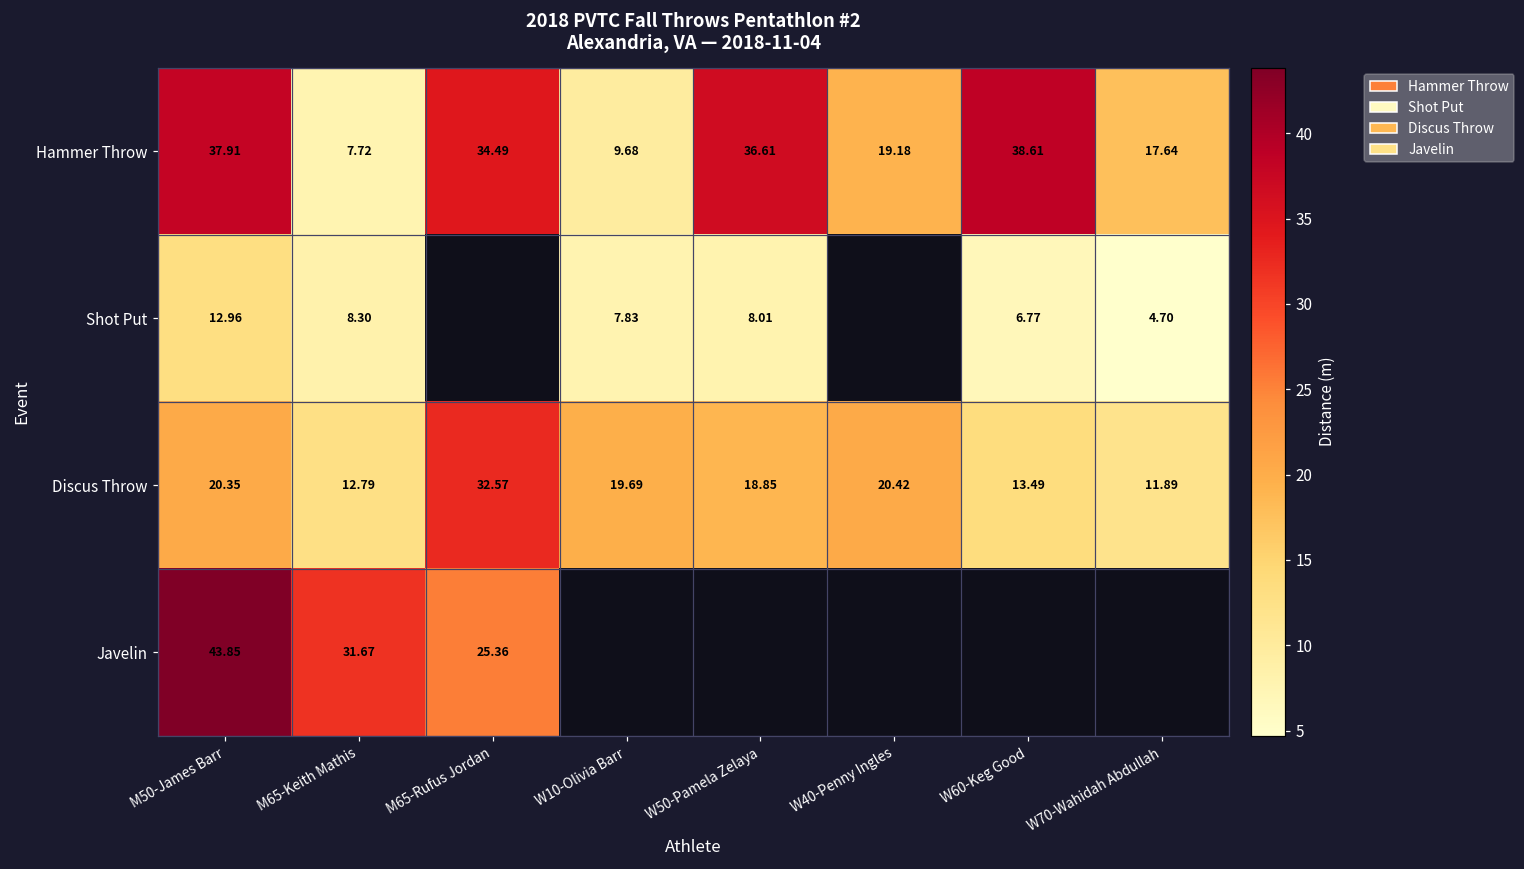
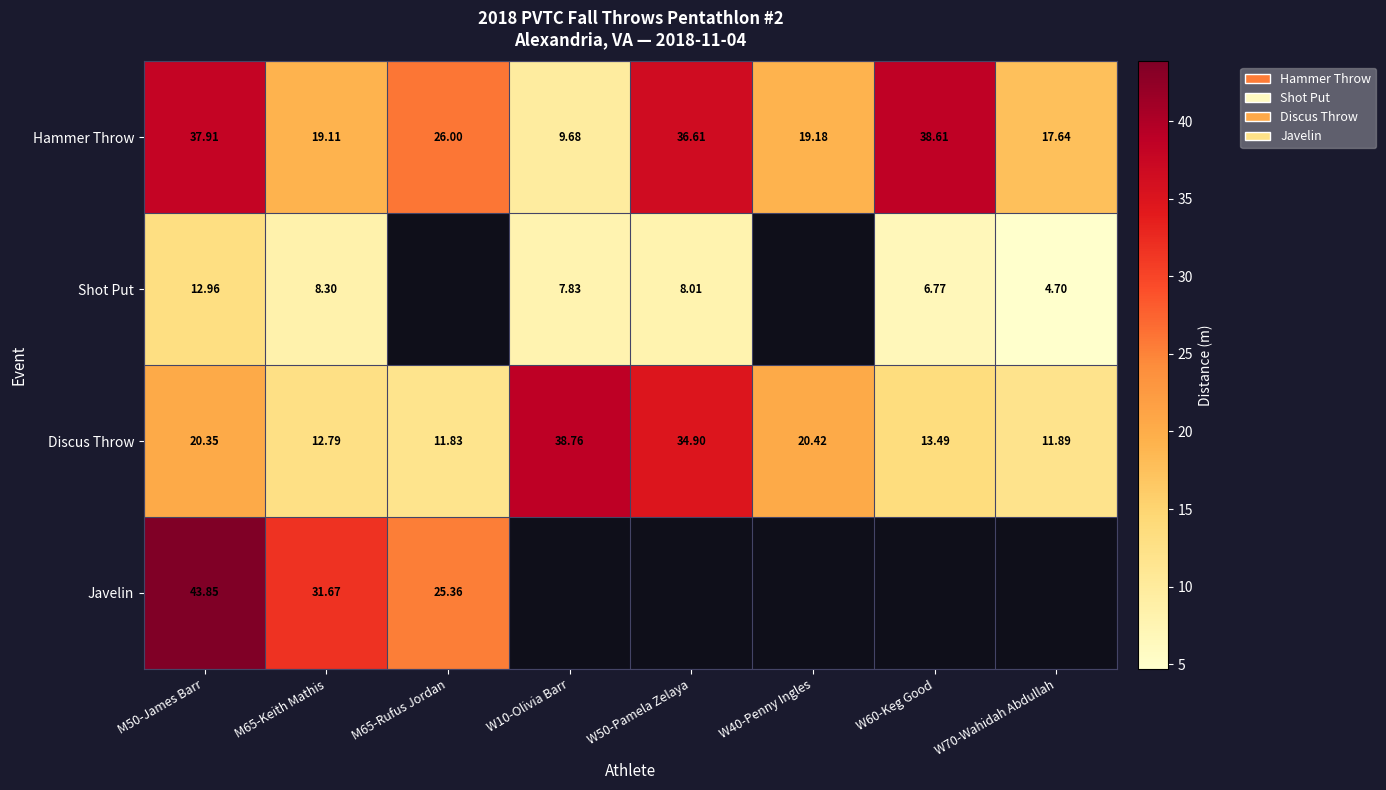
  {
    "Hammer Throw": {
      "M50-James Barr": 37.91,
-     "M65-Keith Mathis": 7.72,
-     "M65-Rufus Jordan": 34.49,
+     "M65-Keith Mathis": 19.11,
+     "M65-Rufus Jordan": 26.00,
      "W10-Olivia Barr": 9.68,
      "W50-Pamela Zelaya": 36.61,
      "W40-Penny Ingles": 19.18,
      "W60-Keg Good": 38.61,
      "W70-Wahidah Abdullah": 17.64
    },
    "Shot Put": {
      "M50-James Barr": 12.96,
      "M65-Keith Mathis": 8.30,
      "W10-Olivia Barr": 7.83,
      "W50-Pamela Zelaya": 8.01,
      "W60-Keg Good": 6.77,
      "W70-Wahidah Abdullah": 4.70
    },
    "Discus Throw": {
      "M50-James Barr": 20.35,
      "M65-Keith Mathis": 12.79,
-     "M65-Rufus Jordan": 32.57,
-     "W10-Olivia Barr": 19.69,
-     "W50-Pamela Zelaya": 18.85,
+     "M65-Rufus Jordan": 11.83,
+     "W10-Olivia Barr": 38.76,
+     "W50-Pamela Zelaya": 34.90,
      "W40-Penny Ingles": 20.42,
      "W60-Keg Good": 13.49,
      "W70-Wahidah Abdullah": 11.89
    },
    "Javelin": {
      "M50-James Barr": 43.85,
      "M65-Keith Mathis": 31.67,
      "M65-Rufus Jordan": 25.36
    }
  }
